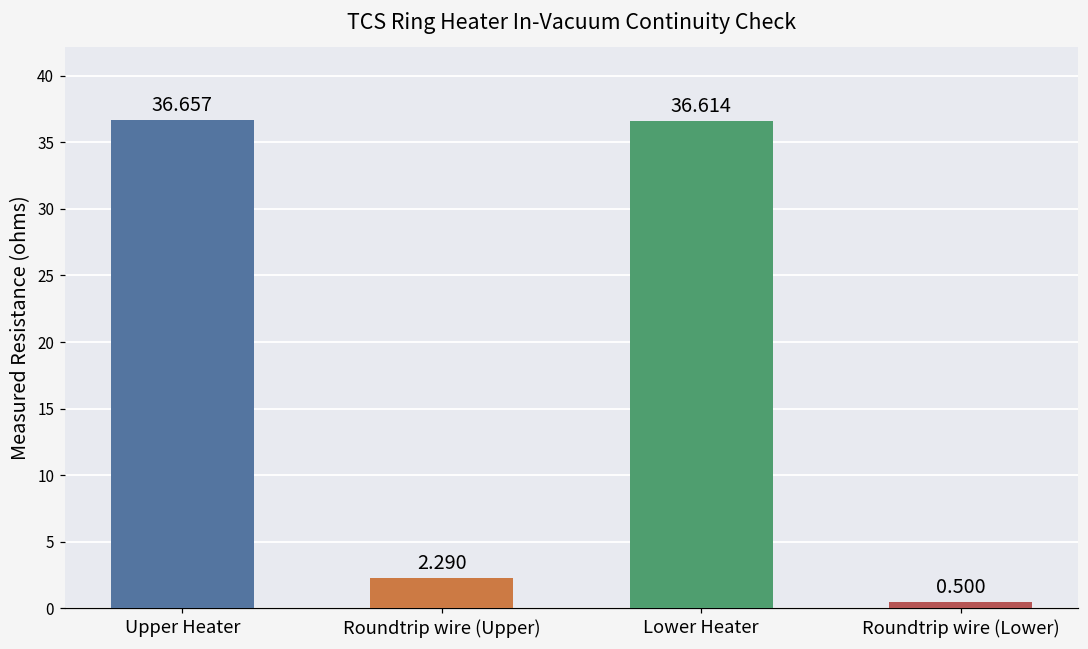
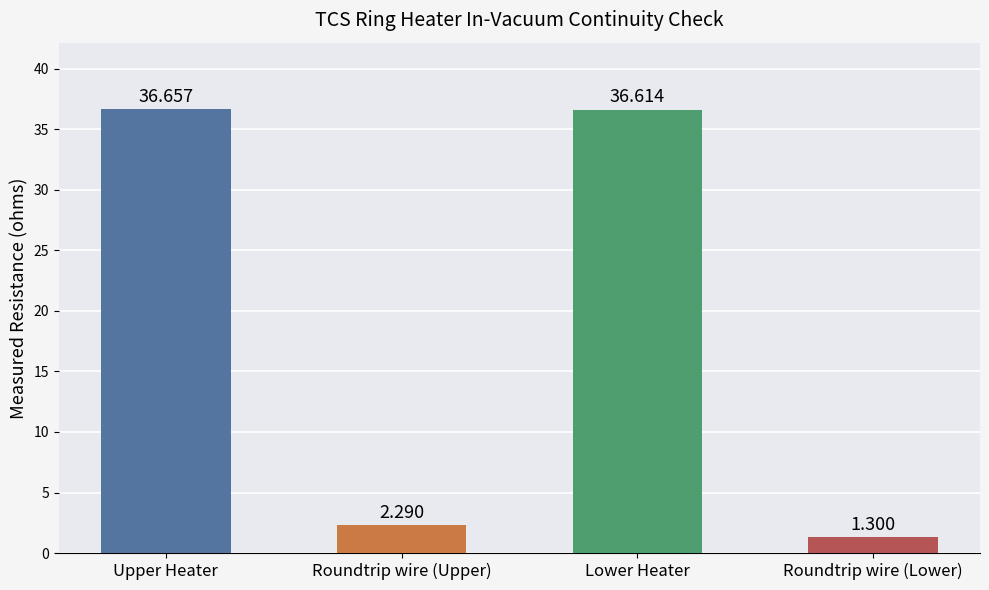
  {
    "Upper Heater": 36.657,
    "Roundtrip wire (Upper)": 2.290,
    "Lower Heater": 36.614,
-   "Roundtrip wire (Lower)": 0.500
+   "Roundtrip wire (Lower)": 1.300
  }
